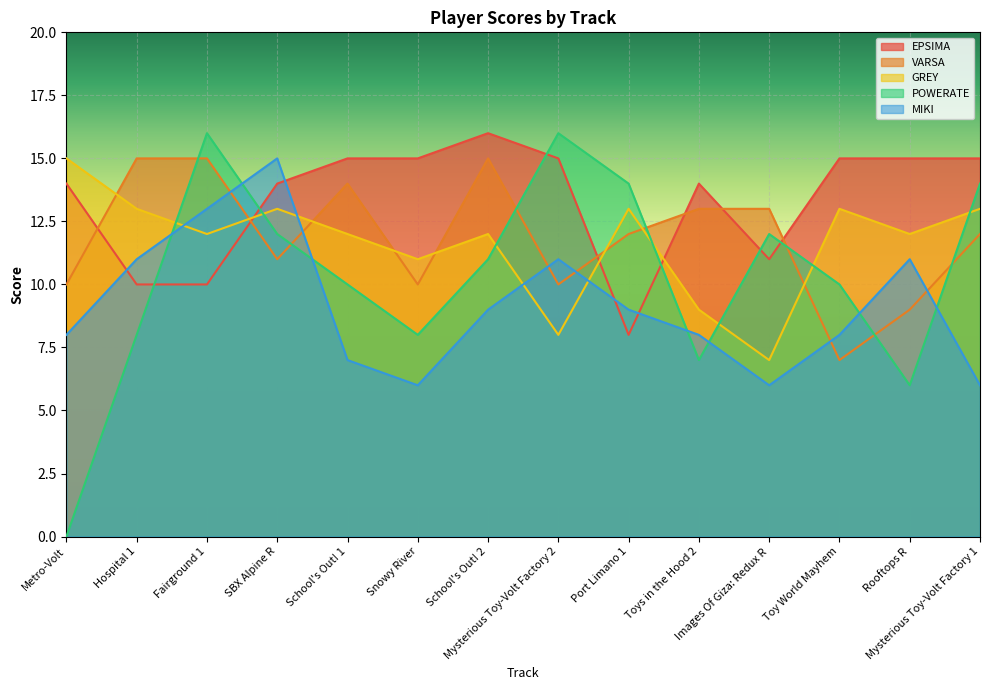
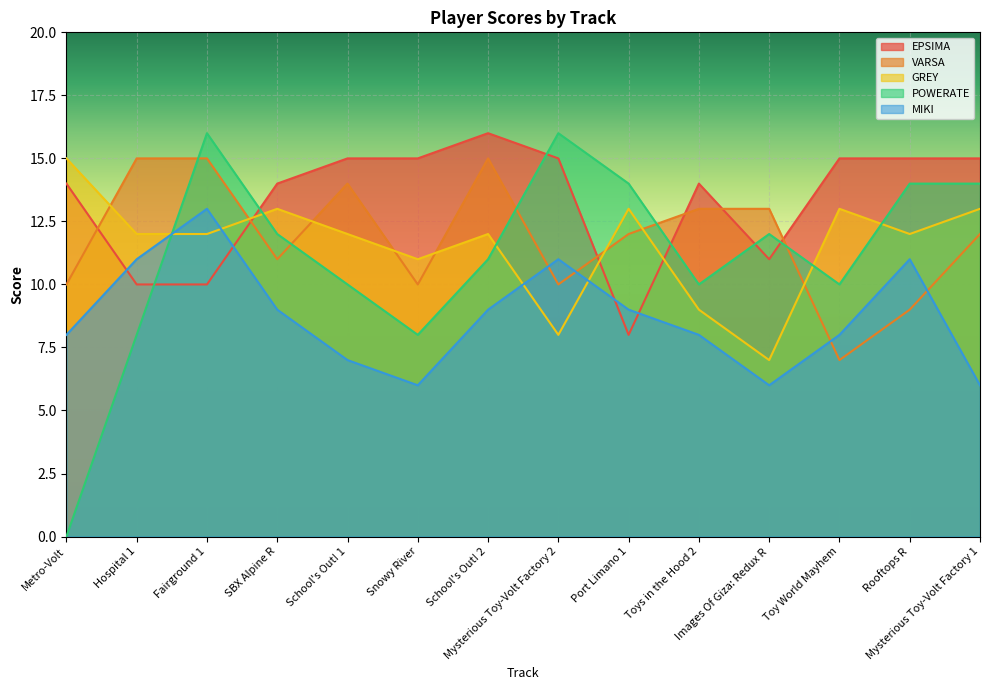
  {
    "GREY": {
      "Metro-Volt": 15,
-     "Hospital 1": 13,
+     "Hospital 1": 12,
      "Fairground 1": 12,
      "SBX Alpine R": 13,
      "School's Out! 1": 12,
      "Snowy River": 11,
      "School's Out! 2": 12,
      "Mysterious Toy-Volt Factory 2": 8,
      "Port Limano 1": 13,
      "Toys in the Hood 2": 9,
      "Images Of Giza: Redux R": 7,
      "Toy World Mayhem": 13,
      "Rooftops R": 12,
      "Mysterious Toy-Volt Factory 1": 13
    },
    "POWERATE": {
      "Metro-Volt": 0,
      "Hospital 1": 8,
      "Fairground 1": 16,
      "SBX Alpine R": 12,
      "School's Out! 1": 10,
      "Snowy River": 8,
      "School's Out! 2": 11,
      "Mysterious Toy-Volt Factory 2": 16,
      "Port Limano 1": 14,
-     "Toys in the Hood 2": 7,
+     "Toys in the Hood 2": 10,
      "Images Of Giza: Redux R": 12,
      "Toy World Mayhem": 10,
-     "Rooftops R": 6,
+     "Rooftops R": 14,
      "Mysterious Toy-Volt Factory 1": 14
    },
    "MIKI": {
      "Metro-Volt": 8,
      "Hospital 1": 11,
      "Fairground 1": 13,
-     "SBX Alpine R": 15,
+     "SBX Alpine R": 9,
      "School's Out! 1": 7,
      "Snowy River": 6,
      "School's Out! 2": 9,
      "Mysterious Toy-Volt Factory 2": 11,
      "Port Limano 1": 9,
      "Toys in the Hood 2": 8,
      "Images Of Giza: Redux R": 6,
      "Toy World Mayhem": 8,
      "Rooftops R": 11,
      "Mysterious Toy-Volt Factory 1": 6
    }
  }
